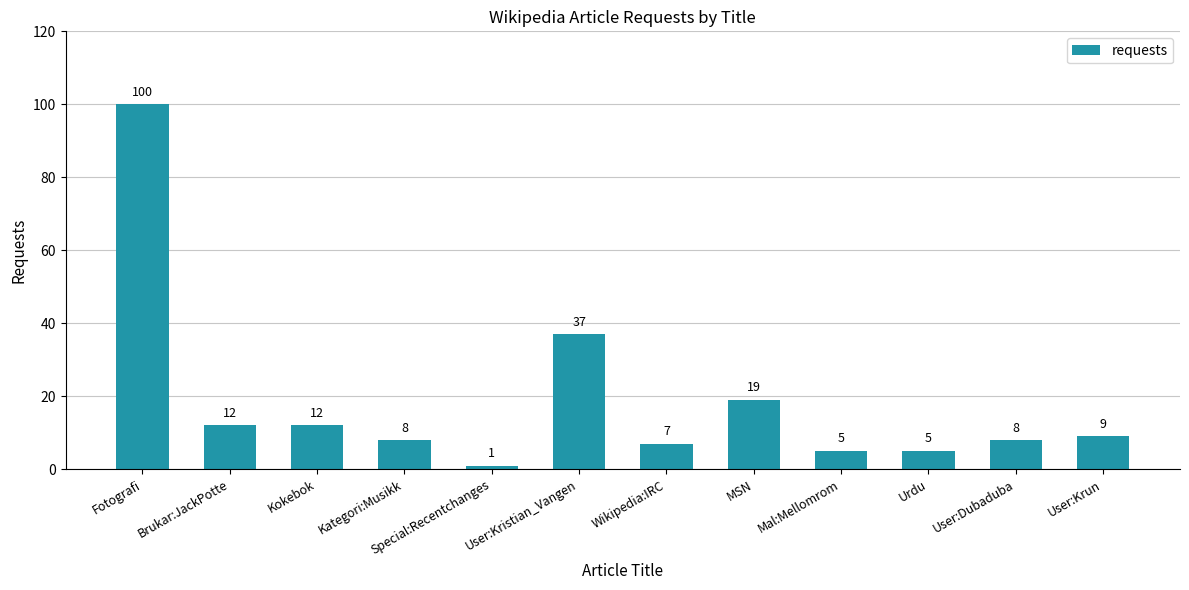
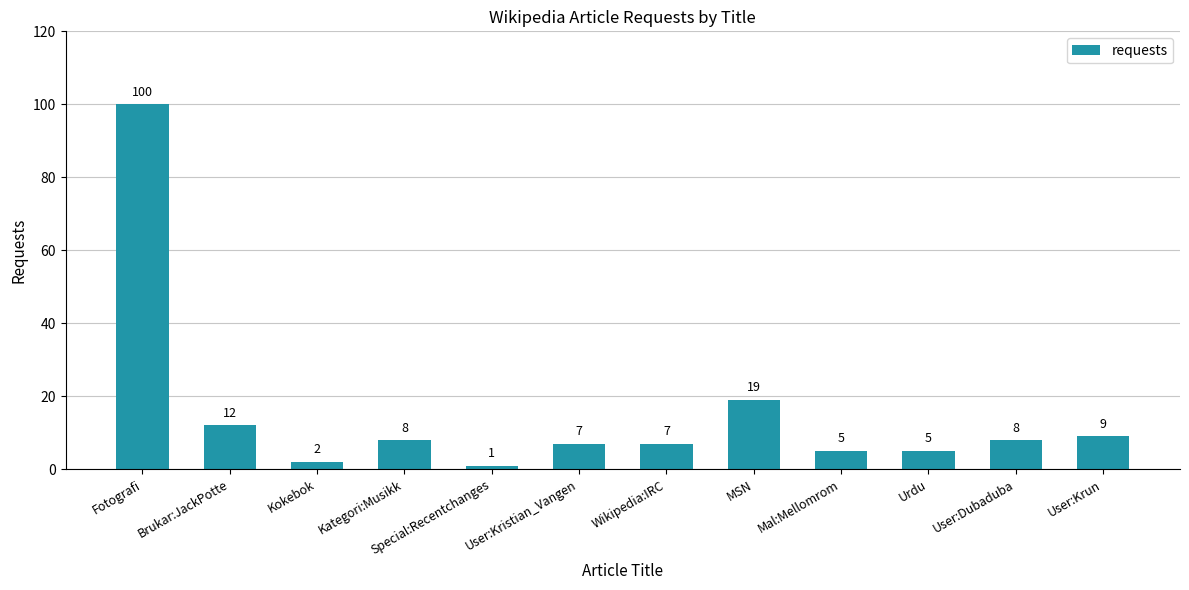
  {
    "Fotografi": 100,
    "Brukar:JackPotte": 12,
-   "Kokebok": 12,
+   "Kokebok": 2,
    "Kategori:Musikk": 8,
    "Special:Recentchanges": 1,
-   "User:Kristian_Vangen": 37,
+   "User:Kristian_Vangen": 7,
    "Wikipedia:IRC": 7,
    "MSN": 19,
    "Mal:Mellomrom": 5,
    "Urdu": 5,
    "User:Dubaduba": 8,
    "User:Krun": 9
  }
